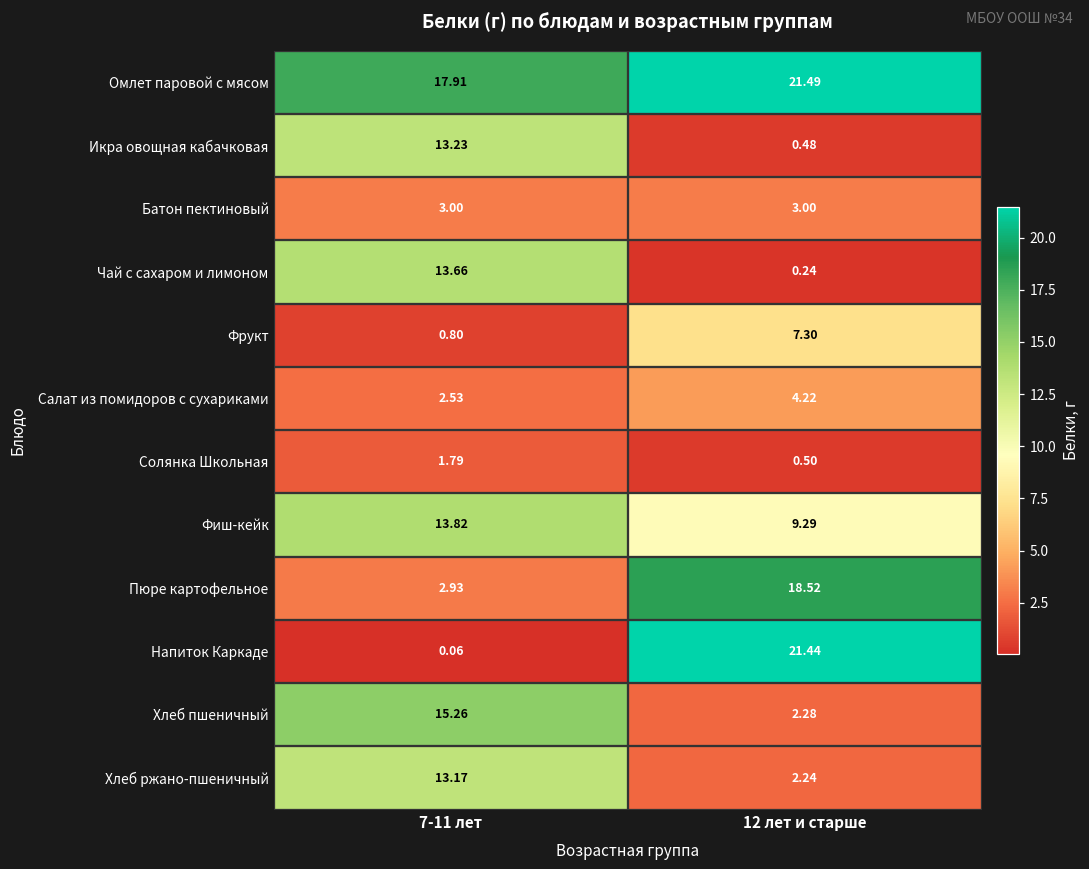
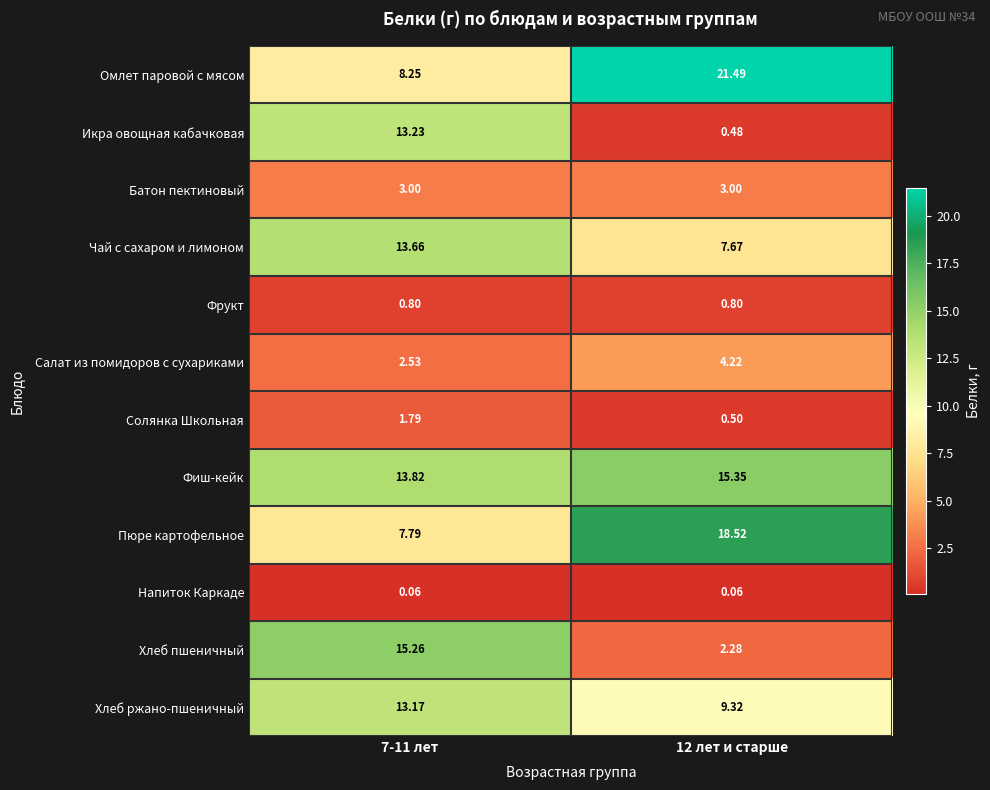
  {
    "Омлет паровой с мясом": {
-     "7-11 лет": 17.91,
+     "7-11 лет": 8.25,
      "12 лет и старше": 21.49
    },
    "Икра овощная кабачковая": {
      "7-11 лет": 13.23,
      "12 лет и старше": 0.48
    },
    "Батон пектиновый": {
      "7-11 лет": 3.00,
      "12 лет и старше": 3.00
    },
    "Чай с сахаром и лимоном": {
      "7-11 лет": 13.66,
-     "12 лет и старше": 0.24
+     "12 лет и старше": 7.67
    },
    "Фрукт": {
      "7-11 лет": 0.80,
-     "12 лет и старше": 7.30
+     "12 лет и старше": 0.80
    },
    "Салат из помидоров с сухариками": {
      "7-11 лет": 2.53,
      "12 лет и старше": 4.22
    },
    "Солянка Школьная": {
      "7-11 лет": 1.79,
      "12 лет и старше": 0.50
    },
    "Фиш-кейк": {
      "7-11 лет": 13.82,
-     "12 лет и старше": 9.29
+     "12 лет и старше": 15.35
    },
    "Пюре картофельное": {
-     "7-11 лет": 2.93,
+     "7-11 лет": 7.79,
      "12 лет и старше": 18.52
    },
    "Напиток Каркаде": {
      "7-11 лет": 0.06,
-     "12 лет и старше": 21.44
+     "12 лет и старше": 0.06
    },
    "Хлеб пшеничный": {
      "7-11 лет": 15.26,
      "12 лет и старше": 2.28
    },
    "Хлеб ржано-пшеничный": {
      "7-11 лет": 13.17,
-     "12 лет и старше": 2.24
+     "12 лет и старше": 9.32
    }
  }
